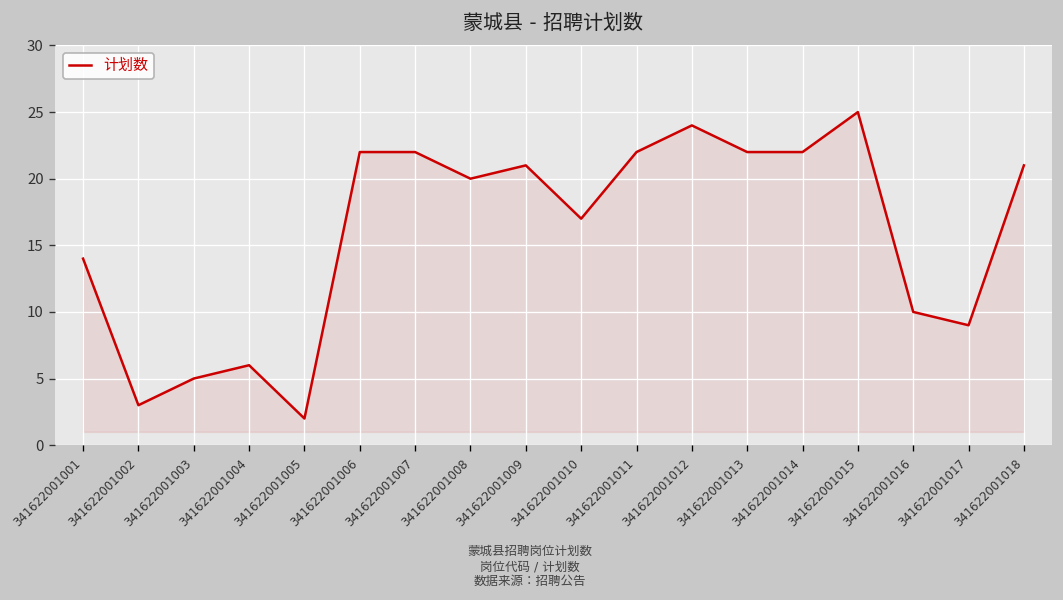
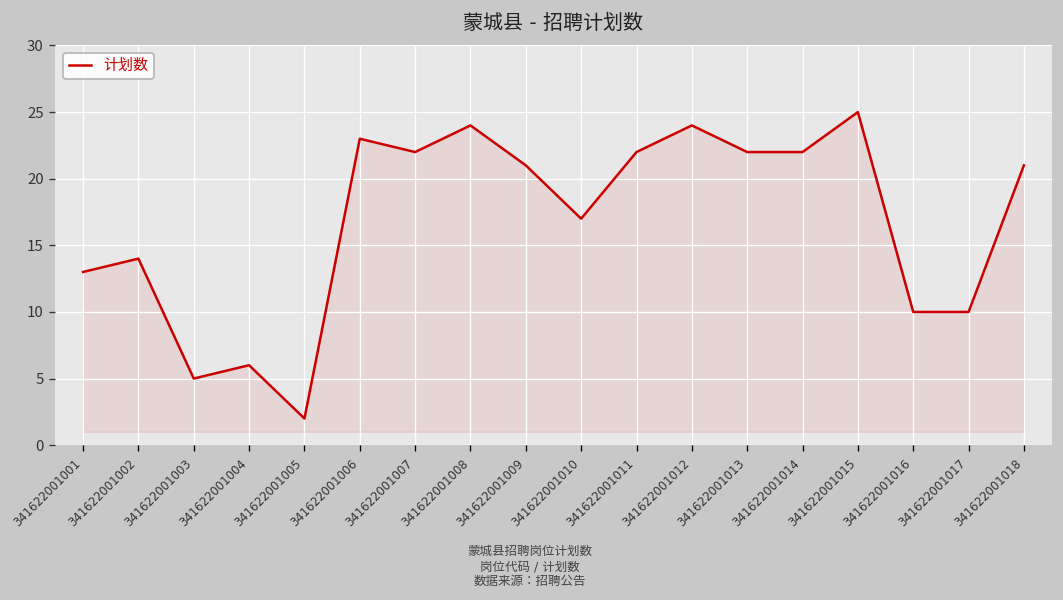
  {
-   "341622001001": 14,
-   "341622001002": 3,
+   "341622001001": 13,
+   "341622001002": 14,
    "341622001003": 5,
    "341622001004": 6,
    "341622001005": 2,
-   "341622001006": 22,
+   "341622001006": 23,
    "341622001007": 22,
-   "341622001008": 20,
+   "341622001008": 24,
    "341622001009": 21,
    "341622001010": 17,
    "341622001011": 22,
    "341622001012": 24,
    "341622001013": 22,
    "341622001014": 22,
    "341622001015": 25,
    "341622001016": 10,
-   "341622001017": 9,
+   "341622001017": 10,
    "341622001018": 21
  }
